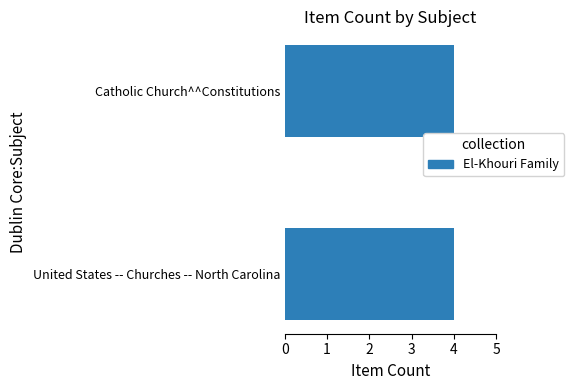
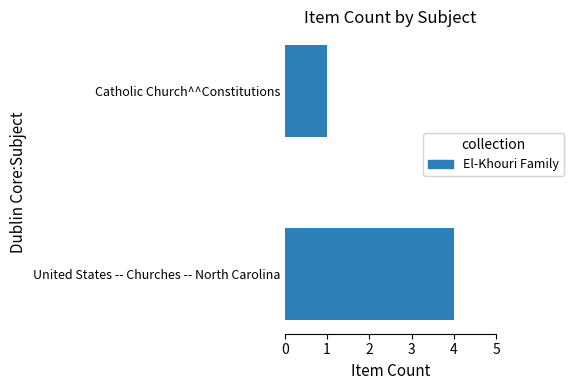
  {
-   "Catholic Church^^Constitutions": 4,
+   "Catholic Church^^Constitutions": 1,
    "United States -- Churches -- North Carolina": 4
  }
